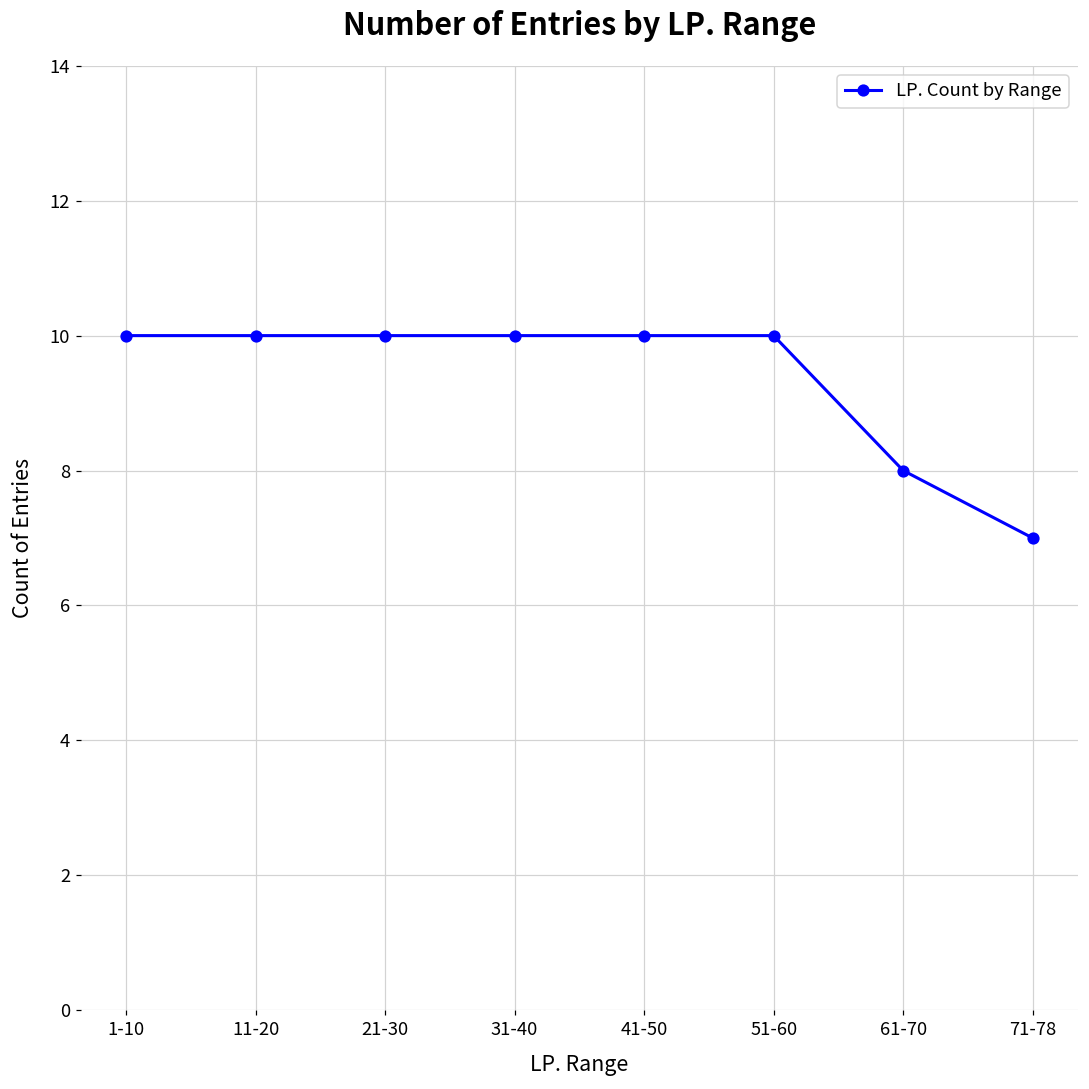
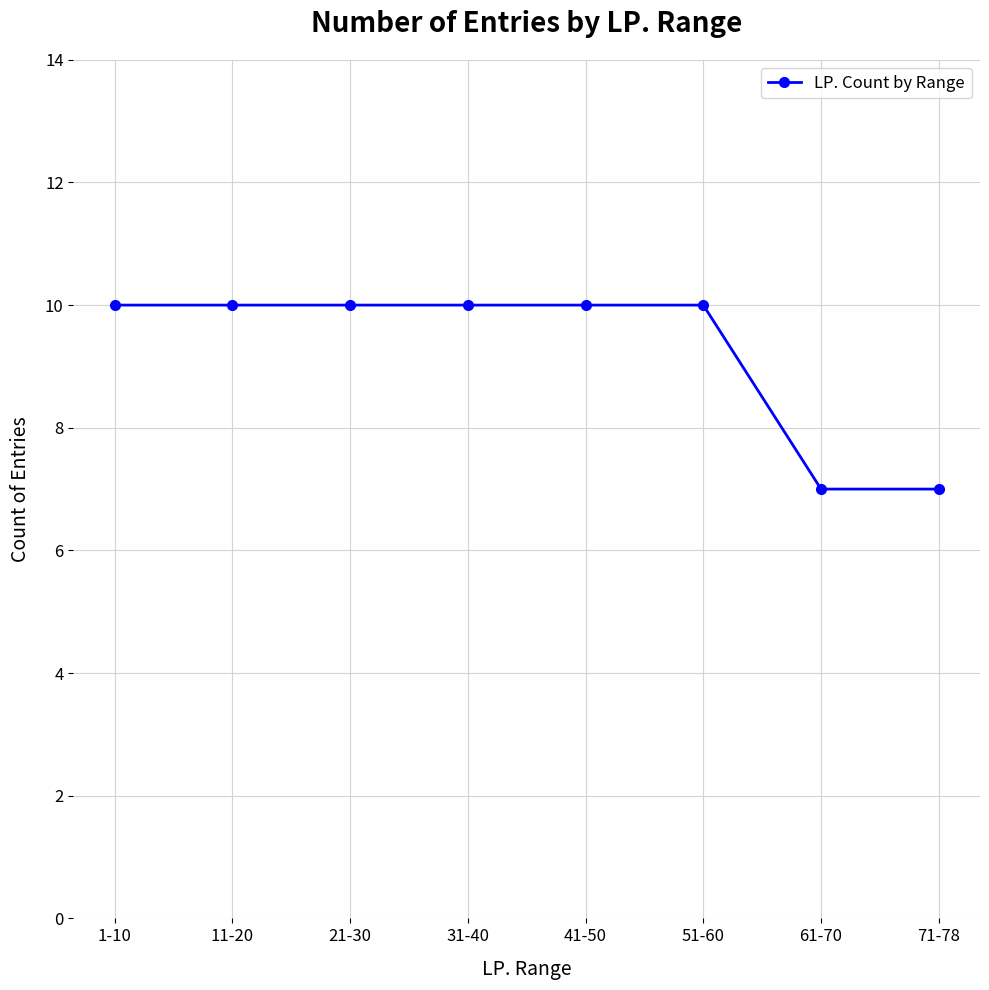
  {
    "1-10": 10,
    "11-20": 10,
    "21-30": 10,
    "31-40": 10,
    "41-50": 10,
    "51-60": 10,
-   "61-70": 8,
+   "61-70": 7,
    "71-78": 7
  }
